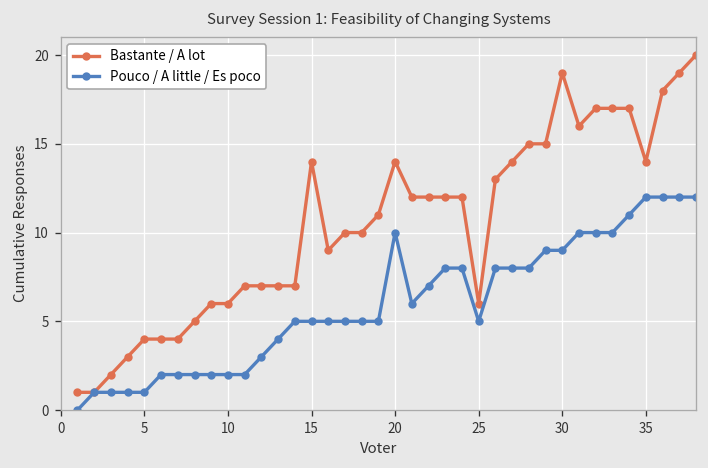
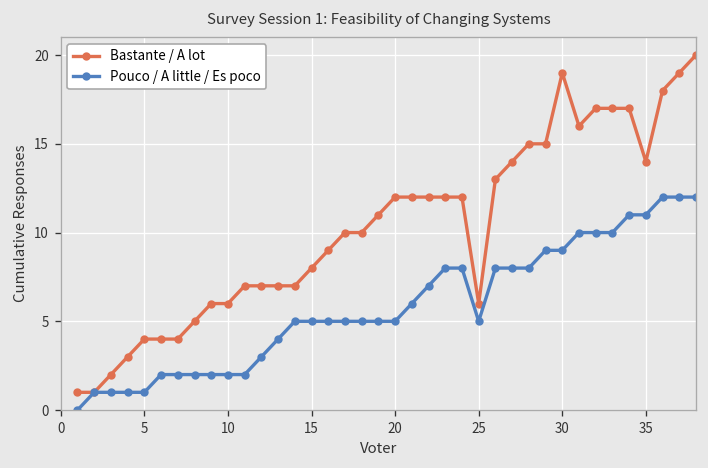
  {
    "Bastante / A lot": {
      "5": 4,
      "10": 6,
-     "15": 14,
-     "20": 14,
+     "15": 8,
+     "20": 12,
      "25": 6,
      "30": 19,
      "35": 14
    },
    "Pouco / A little / Es poco": {
      "5": 1,
      "10": 2,
      "15": 5,
-     "20": 10,
+     "20": 5,
      "25": 5,
      "30": 9,
-     "35": 12
+     "35": 11
    }
  }
